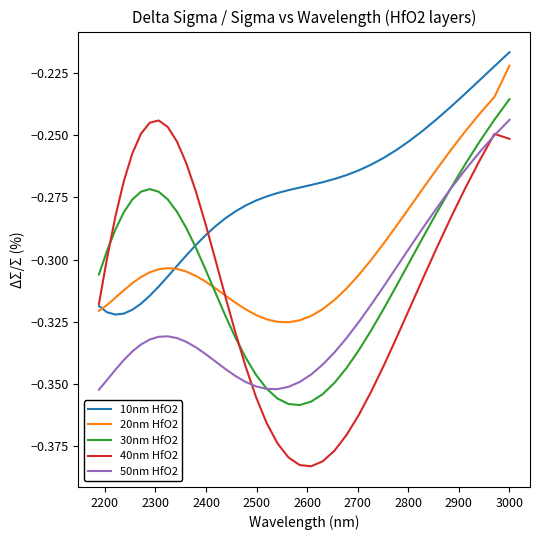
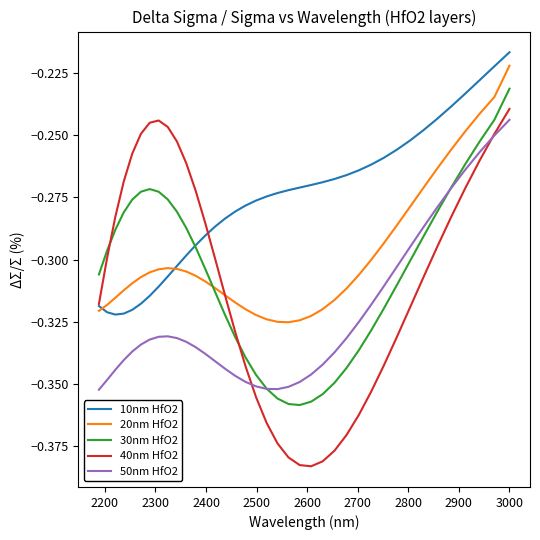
  {
    "10nm HfO2": {
      "3000": -0.217
    },
    "20nm HfO2": {
      "3000": -0.222
    },
    "30nm HfO2": {
-     "3000": -0.236
+     "3000": -0.231
    },
    "40nm HfO2": {
-     "3000": -0.251
+     "3000": -0.239
    },
    "50nm HfO2": {
      "3000": -0.244
    }
  }
